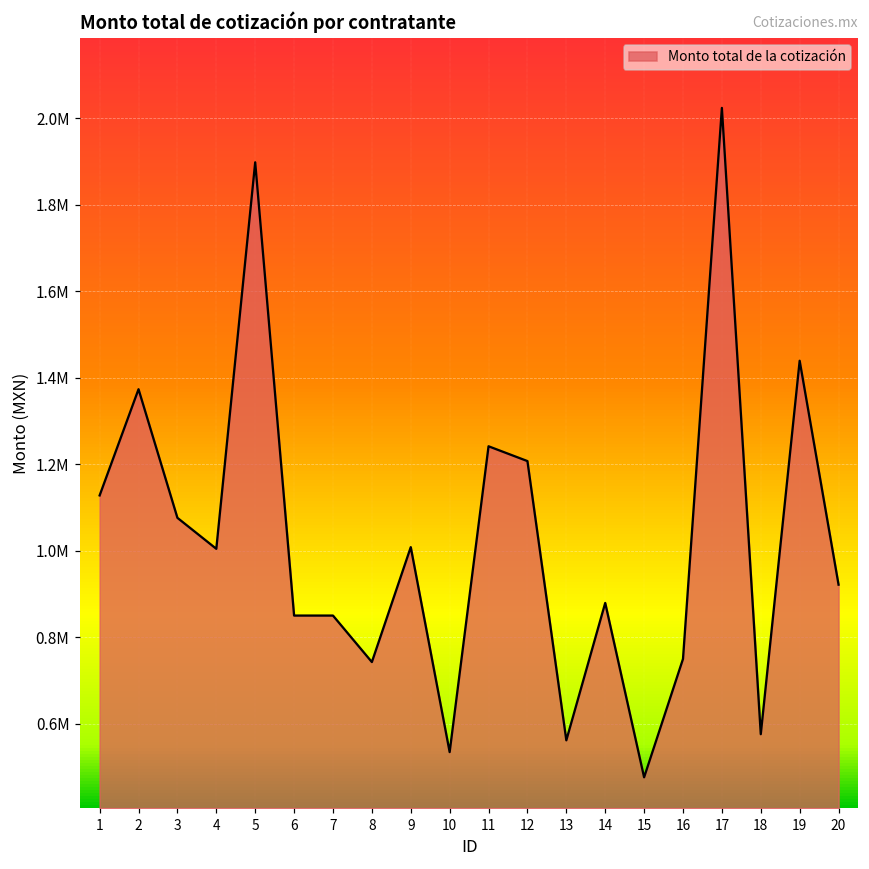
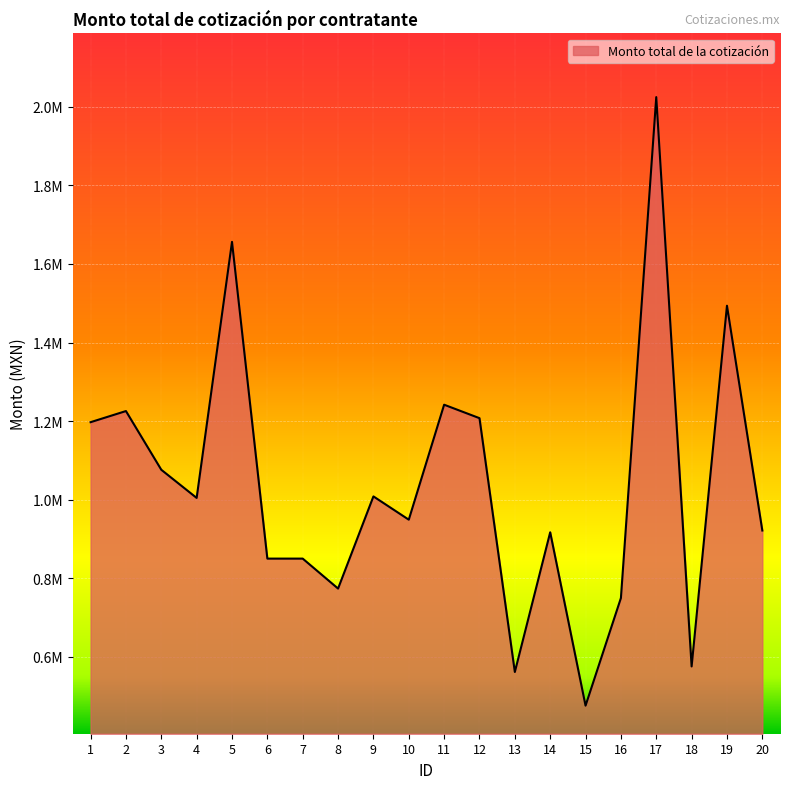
  {
-   "1": 1130000,
-   "2": 1370000,
+   "1": 1200000,
+   "2": 1230000,
    "3": 1080000,
    "4": 1000000,
-   "5": 1900000,
+   "5": 1660000,
    "6": 850000,
    "7": 850000,
-   "8": 740000,
+   "8": 770000,
    "9": 1010000,
-   "10": 530000,
+   "10": 950000,
    "11": 1240000,
    "12": 1210000,
    "13": 560000,
-   "14": 880000,
+   "14": 920000,
    "15": 480000,
    "16": 750000,
    "17": 2020000,
    "18": 580000,
-   "19": 1440000,
+   "19": 1490000,
    "20": 920000
  }
